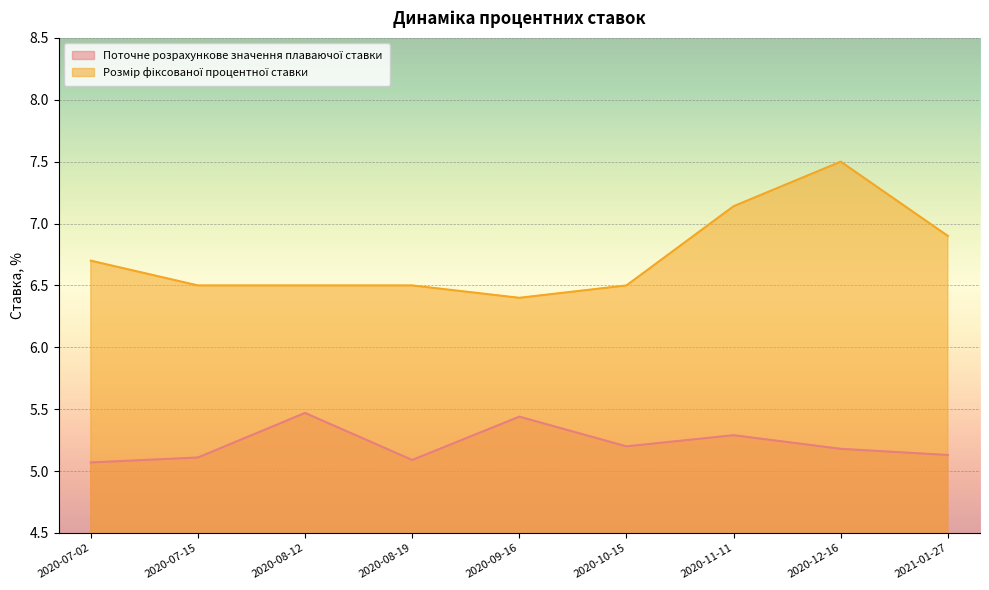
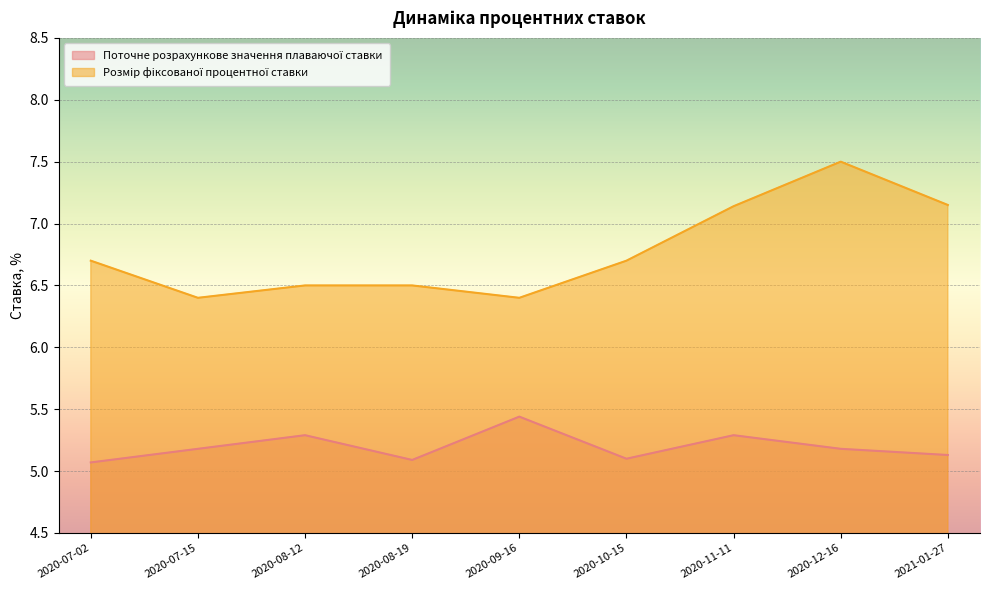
  {
    "Поточне розрахункове значення плаваючої ставки": {
      "2020-07-02": 5.07,
-     "2020-07-15": 5.11,
-     "2020-08-12": 5.47,
+     "2020-07-15": 5.18,
+     "2020-08-12": 5.29,
      "2020-08-19": 5.09,
      "2020-09-16": 5.44,
-     "2020-10-15": 5.2,
+     "2020-10-15": 5.1,
      "2020-11-11": 5.29,
      "2020-12-16": 5.18,
      "2021-01-27": 5.13
    },
    "Розмір фіксованої процентної ставки": {
      "2020-07-02": 6.70,
-     "2020-07-15": 6.5,
+     "2020-07-15": 6.4,
      "2020-08-12": 6.50,
      "2020-08-19": 6.50,
      "2020-09-16": 6.40,
-     "2020-10-15": 6.5,
+     "2020-10-15": 6.7,
      "2020-11-11": 7.14,
      "2020-12-16": 7.50,
-     "2021-01-27": 6.90
+     "2021-01-27": 7.15
    }
  }
